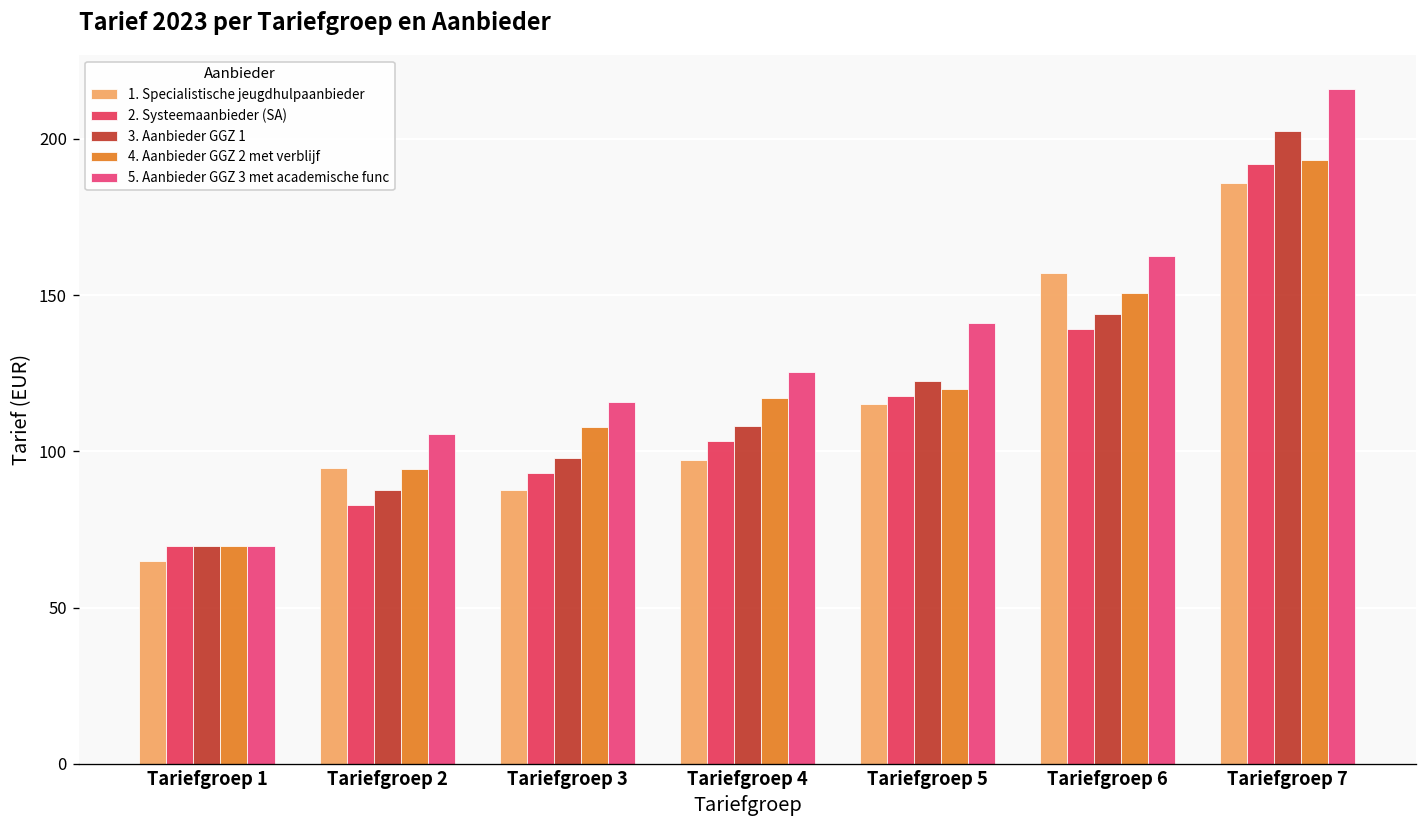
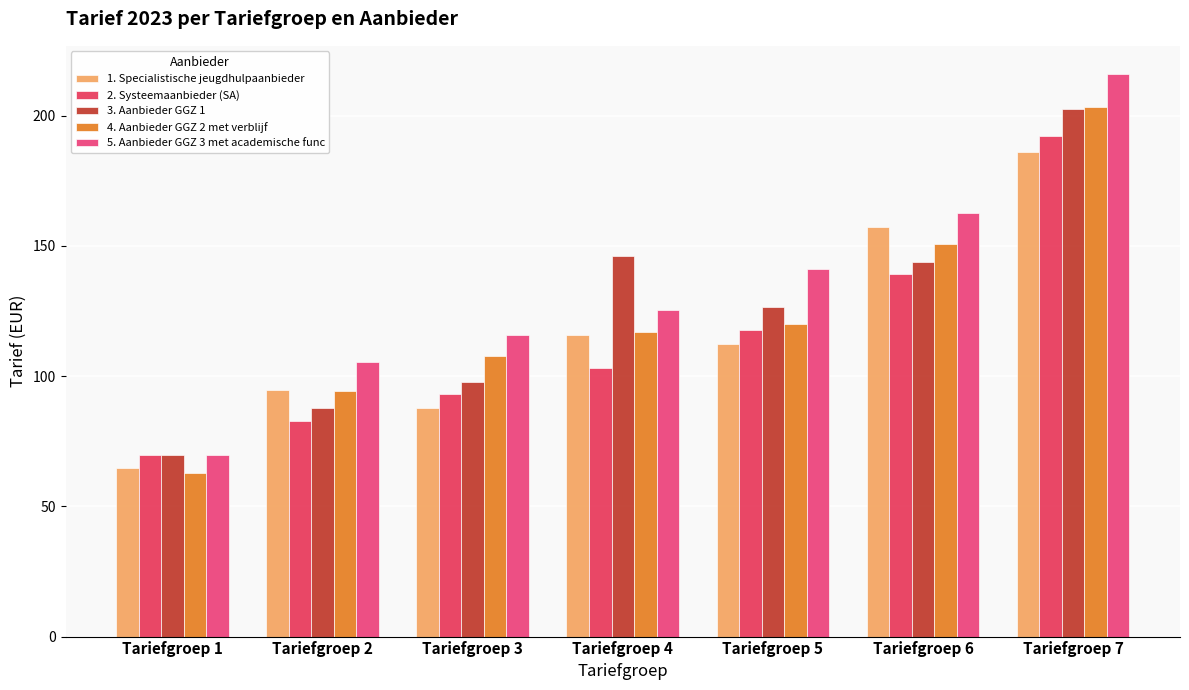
  {
    "1. Specialistische jeugdhulpaanbieder": {
      "Tariefgroep 1": 65,
      "Tariefgroep 2": 95,
      "Tariefgroep 3": 88,
-     "Tariefgroep 4": 97,
-     "Tariefgroep 5": 115,
+     "Tariefgroep 4": 116,
+     "Tariefgroep 5": 112,
      "Tariefgroep 6": 157,
      "Tariefgroep 7": 186
    },
    "3. Aanbieder GGZ 1": {
      "Tariefgroep 1": 70,
      "Tariefgroep 2": 88,
      "Tariefgroep 3": 98,
-     "Tariefgroep 4": 108,
-     "Tariefgroep 5": 122,
+     "Tariefgroep 4": 146,
+     "Tariefgroep 5": 127,
      "Tariefgroep 6": 144,
      "Tariefgroep 7": 203
    },
    "4. Aanbieder GGZ 2 met verblijf": {
-     "Tariefgroep 1": 70,
+     "Tariefgroep 1": 63,
      "Tariefgroep 2": 94,
      "Tariefgroep 3": 108,
      "Tariefgroep 4": 117,
      "Tariefgroep 5": 120,
      "Tariefgroep 6": 151,
-     "Tariefgroep 7": 193
+     "Tariefgroep 7": 203
    }
  }
